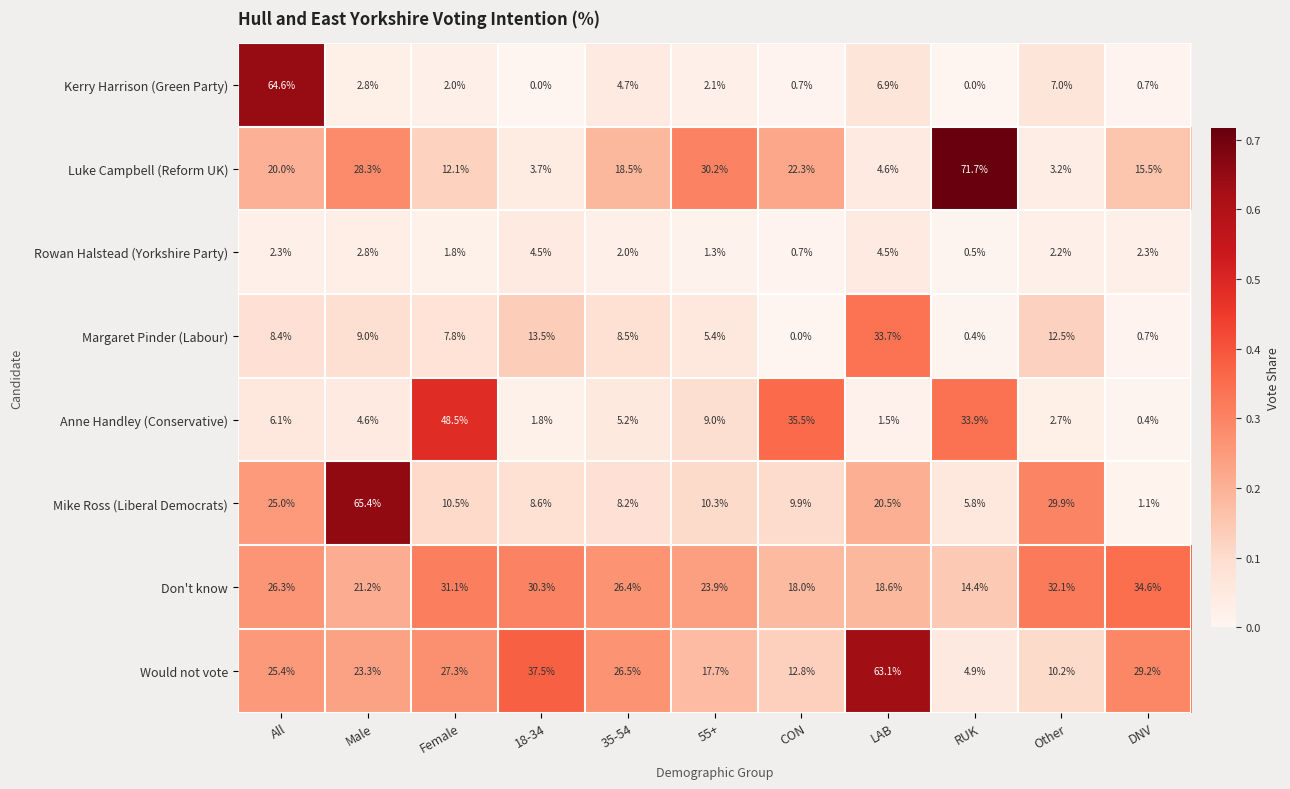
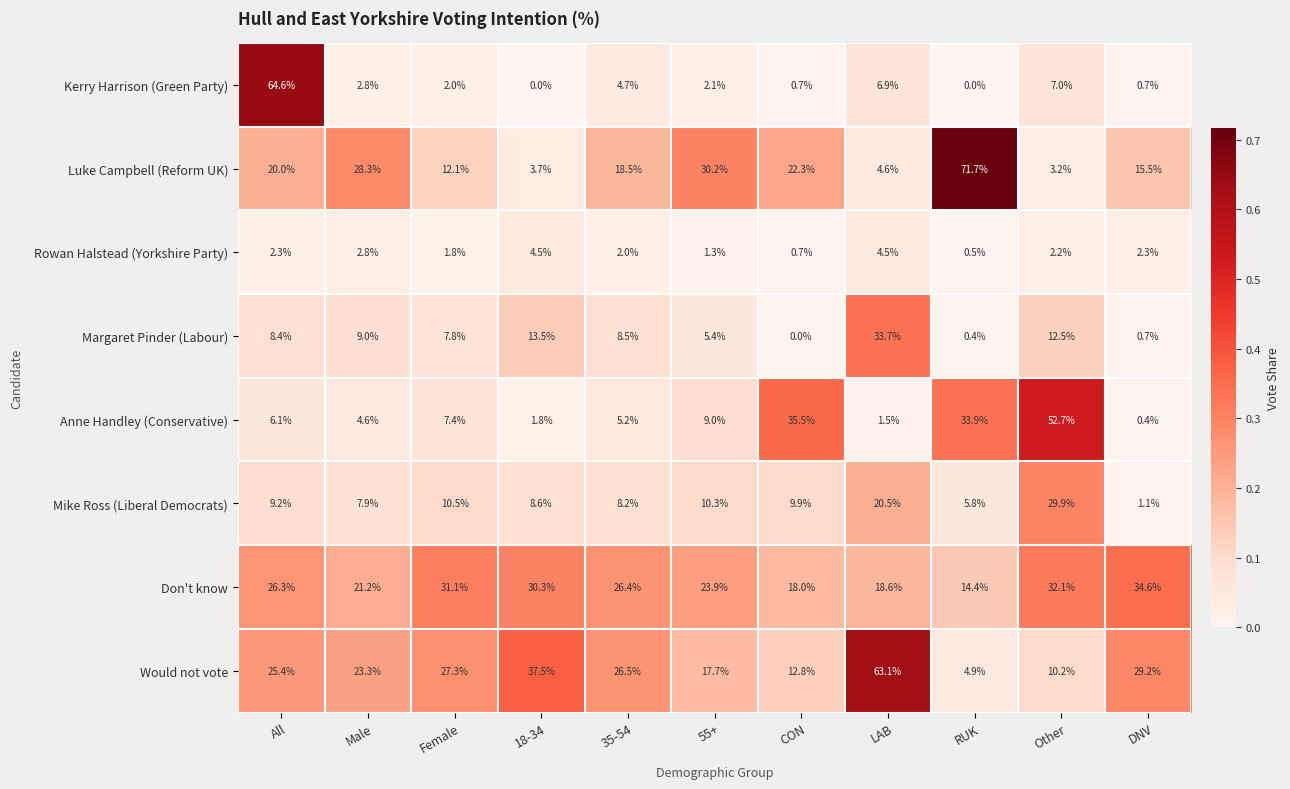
  {
    "Kerry Harrison (Green Party)": {
      "All": "64.6%",
      "Male": "2.8%",
      "Female": "2.0%",
      "18-34": "0.0%",
      "35-54": "4.7%",
      "55+": "2.1%",
      "CON": "0.7%",
      "LAB": "6.9%",
      "RUK": "0.0%",
      "Other": "7.0%",
      "DNV": "0.7%"
    },
    "Luke Campbell (Reform UK)": {
      "All": "20.0%",
      "Male": "28.3%",
      "Female": "12.1%",
      "18-34": "3.7%",
      "35-54": "18.5%",
      "55+": "30.2%",
      "CON": "22.3%",
      "LAB": "4.6%",
      "RUK": "71.7%",
      "Other": "3.2%",
      "DNV": "15.5%"
    },
    "Rowan Halstead (Yorkshire Party)": {
      "All": "2.3%",
      "Male": "2.8%",
      "Female": "1.8%",
      "18-34": "4.5%",
      "35-54": "2.0%",
      "55+": "1.3%",
      "CON": "0.7%",
      "LAB": "4.5%",
      "RUK": "0.5%",
      "Other": "2.2%",
      "DNV": "2.3%"
    },
    "Margaret Pinder (Labour)": {
      "All": "8.4%",
      "Male": "9.0%",
      "Female": "7.8%",
      "18-34": "13.5%",
      "35-54": "8.5%",
      "55+": "5.4%",
      "CON": "0.0%",
      "LAB": "33.7%",
      "RUK": "0.4%",
      "Other": "12.5%",
      "DNV": "0.7%"
    },
    "Anne Handley (Conservative)": {
      "All": "6.1%",
      "Male": "4.6%",
-     "Female": "48.5%",
+     "Female": "7.4%",
      "18-34": "1.8%",
      "35-54": "5.2%",
      "55+": "9.0%",
      "CON": "35.5%",
      "LAB": "1.5%",
      "RUK": "33.9%",
-     "Other": "2.7%",
+     "Other": "52.7%",
      "DNV": "0.4%"
    },
    "Mike Ross (Liberal Democrats)": {
-     "All": "25.0%",
-     "Male": "65.4%",
+     "All": "9.2%",
+     "Male": "7.9%",
      "Female": "10.5%",
      "18-34": "8.6%",
      "35-54": "8.2%",
      "55+": "10.3%",
      "CON": "9.9%",
      "LAB": "20.5%",
      "RUK": "5.8%",
      "Other": "29.9%",
      "DNV": "1.1%"
    },
    "Don't know": {
      "All": "26.3%",
      "Male": "21.2%",
      "Female": "31.1%",
      "18-34": "30.3%",
      "35-54": "26.4%",
      "55+": "23.9%",
      "CON": "18.0%",
      "LAB": "18.6%",
      "RUK": "14.4%",
      "Other": "32.1%",
      "DNV": "34.6%"
    },
    "Would not vote": {
      "All": "25.4%",
      "Male": "23.3%",
      "Female": "27.3%",
      "18-34": "37.5%",
      "35-54": "26.5%",
      "55+": "17.7%",
      "CON": "12.8%",
      "LAB": "63.1%",
      "RUK": "4.9%",
      "Other": "10.2%",
      "DNV": "29.2%"
    }
  }
